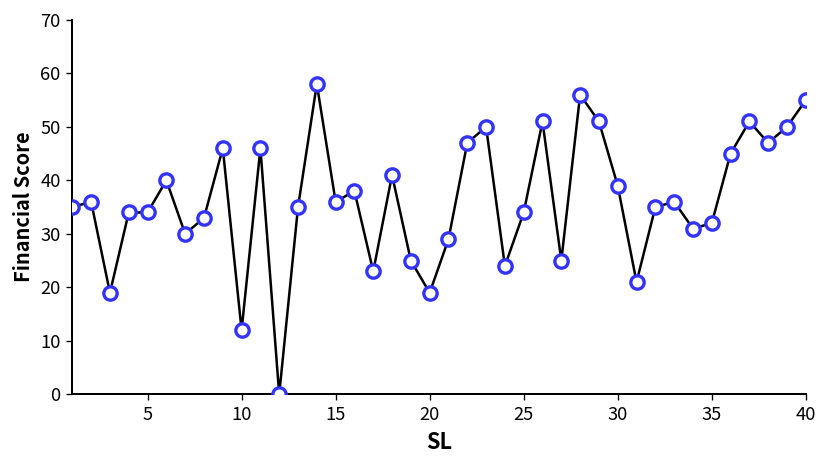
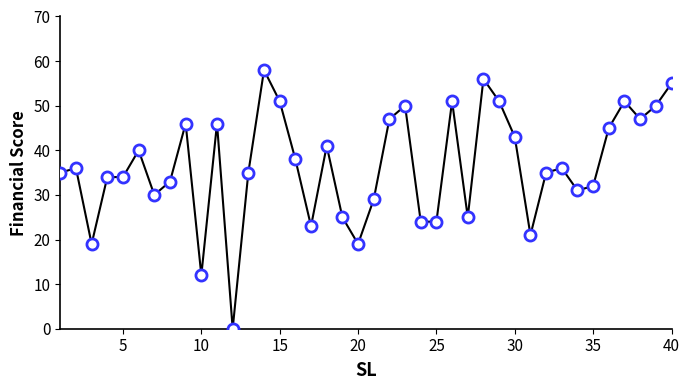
  {
    "5": 34,
    "10": 12,
-   "15": 36,
+   "15": 51,
    "20": 19,
-   "25": 34,
-   "30": 39,
+   "25": 24,
+   "30": 43,
    "35": 32,
    "40": 55
  }
